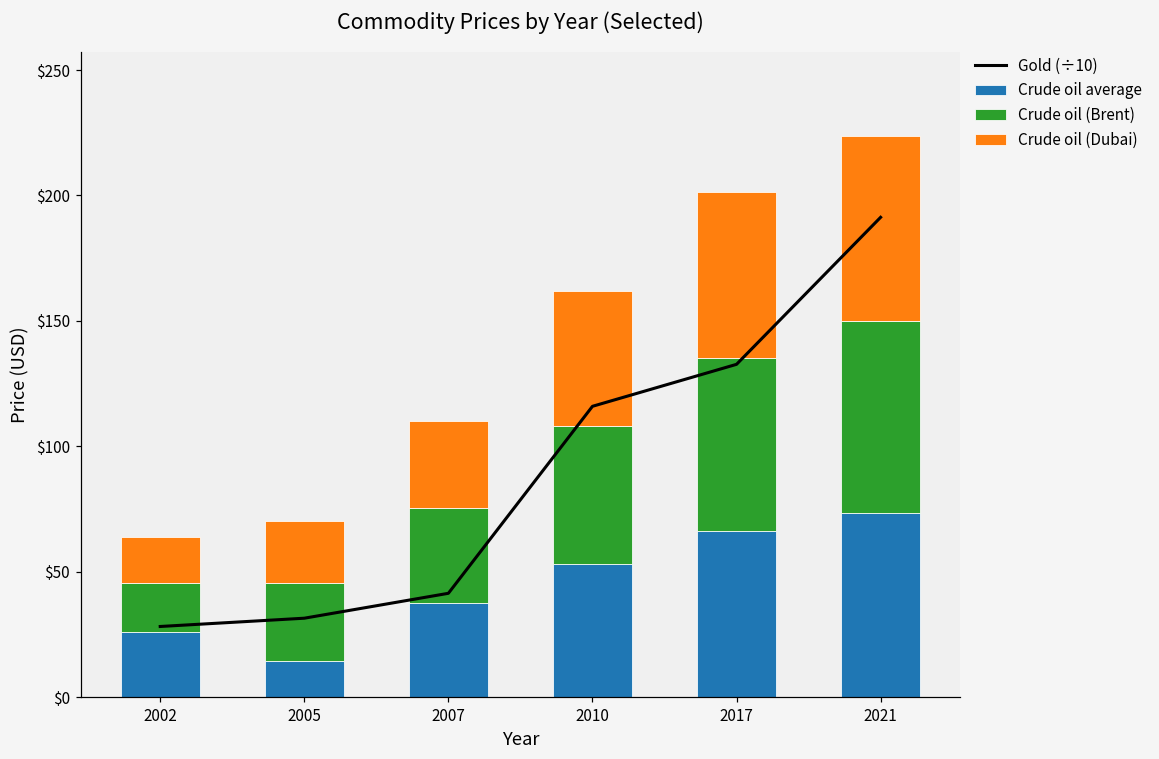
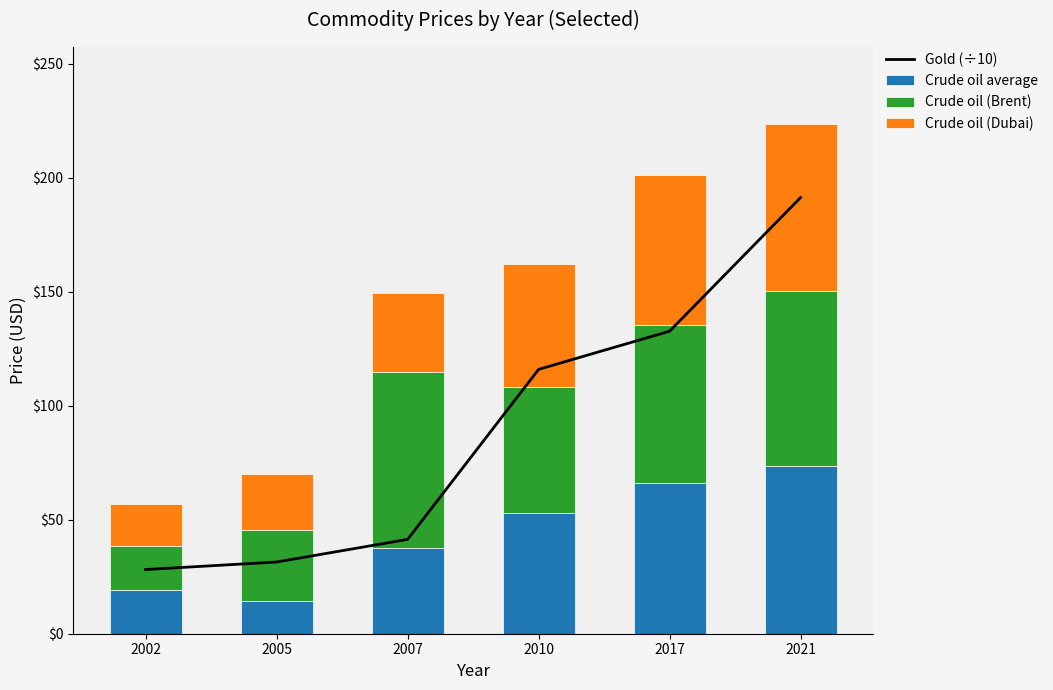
  {
    "Crude oil average": {
-     "2002": "$26",
+     "2002": "$19",
      "2005": "$14",
      "2007": "$38",
      "2010": "$53",
      "2017": "$66",
      "2021": "$73"
    },
    "Gold (÷10)": {
      "2002": "$28",
      "2005": "$31",
      "2007": "$41",
      "2010": "$116",
      "2017": "$133",
      "2021": "$191"
    },
    "Crude oil (Brent)": {
      "2002": "$19",
      "2005": "$31",
-     "2007": "$38",
+     "2007": "$77",
      "2010": "$55",
      "2017": "$69",
      "2021": "$77"
    },
    "Crude oil (Dubai)": {
      "2002": "$18",
      "2005": "$25",
      "2007": "$34",
      "2010": "$54",
      "2017": "$66",
      "2021": "$74"
    }
  }
